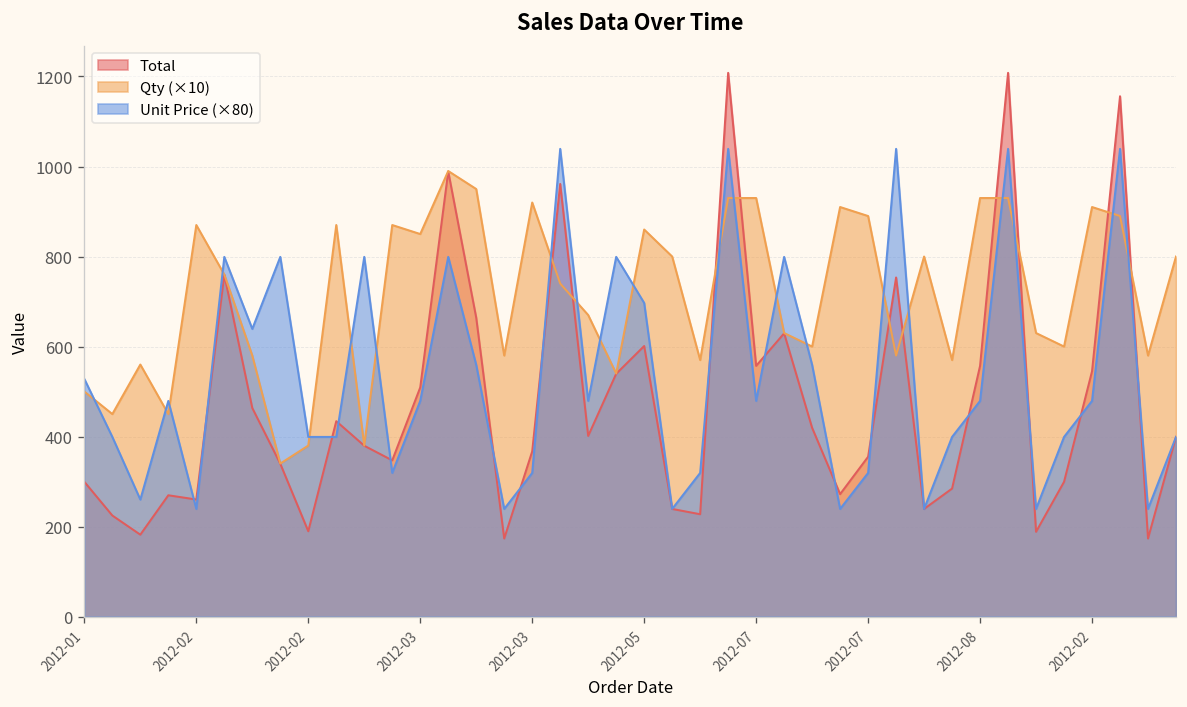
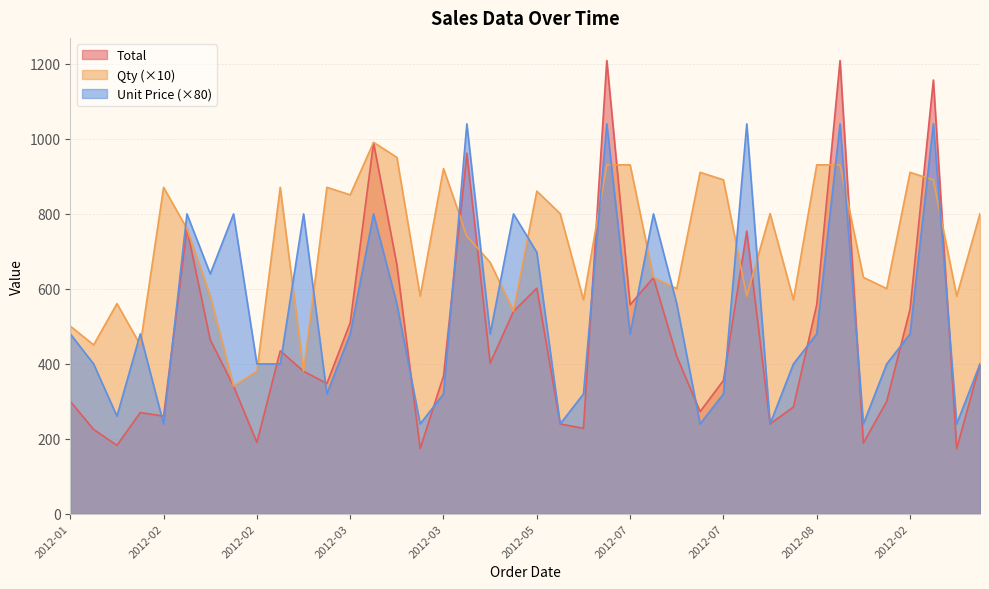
  {
    "Unit Price (×80)": {
-     "2012-01": 530,
+     "2012-01": 480,
      "2012-05": 700,
      "2012-08": 480
    }
  }
